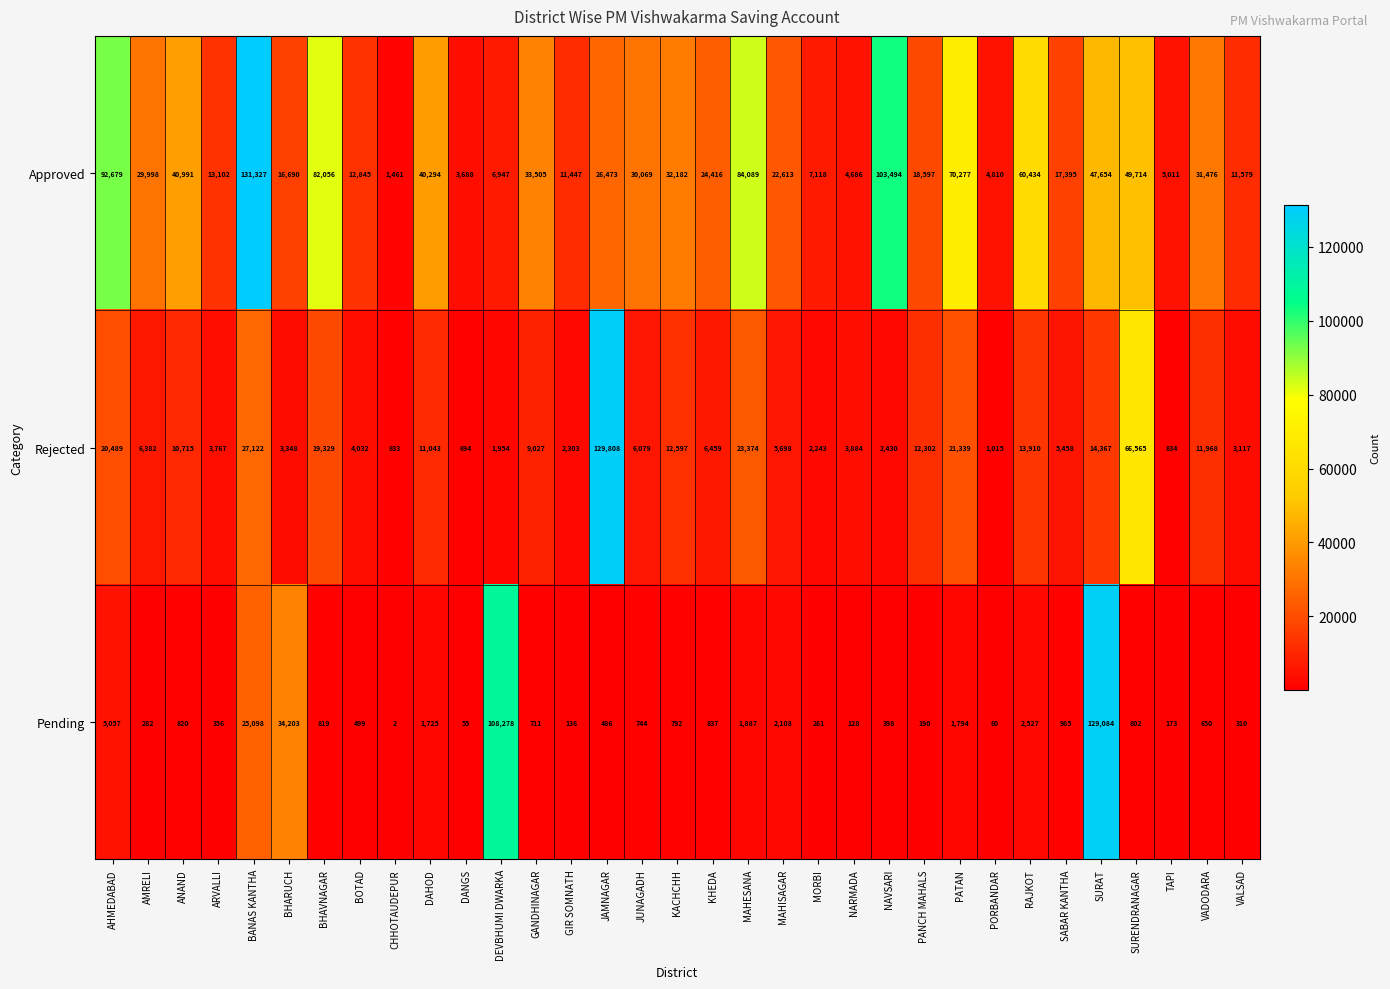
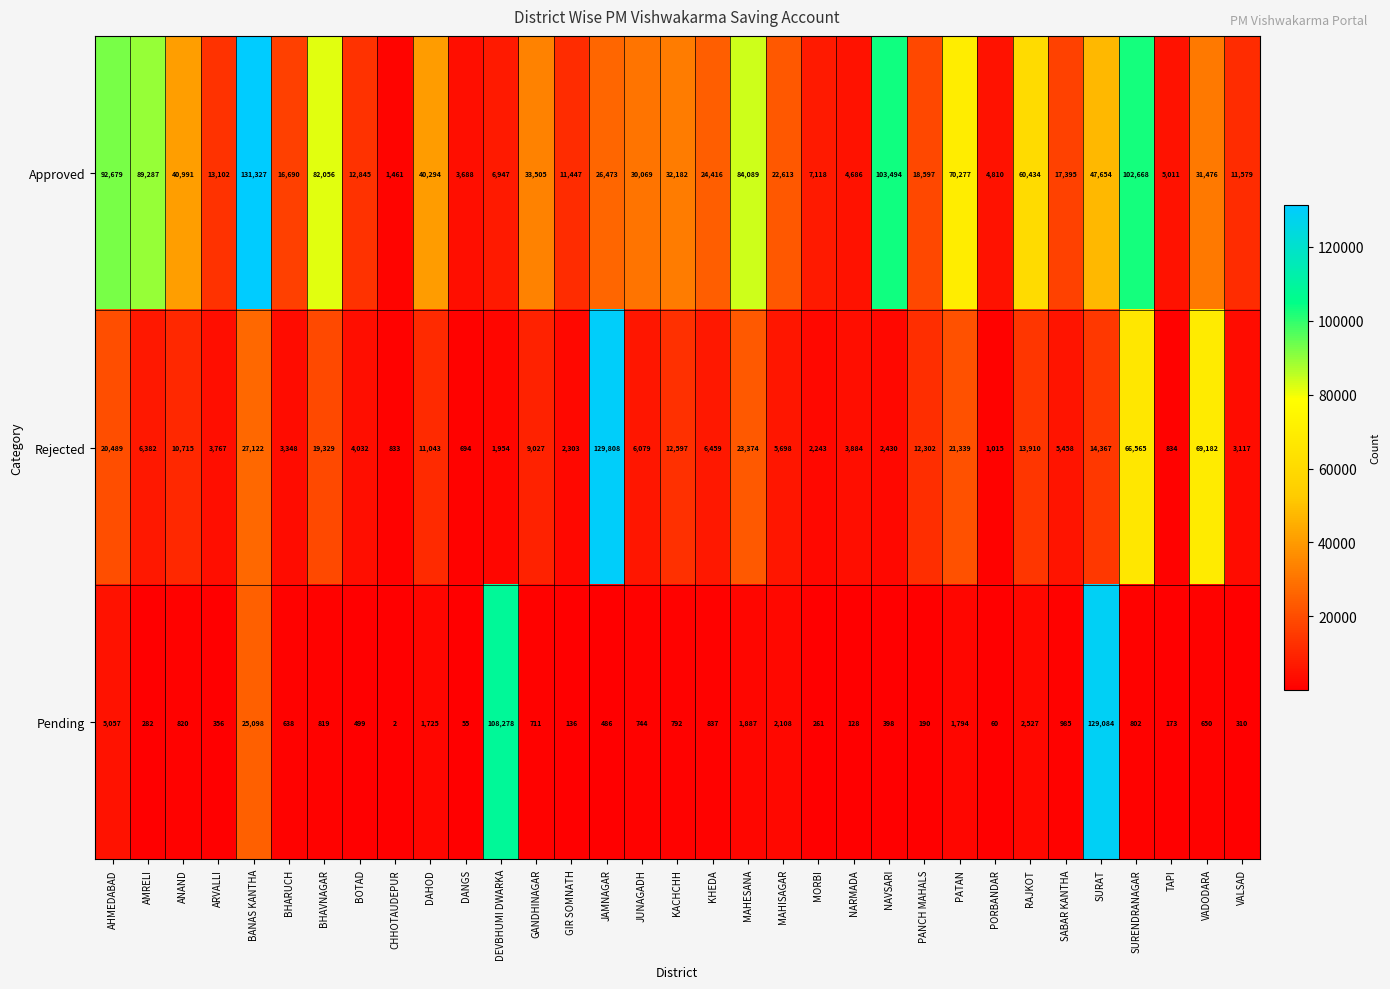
  {
    "Approved": {
      "AHMEDABAD": "92,679",
-     "AMRELI": "29,998",
+     "AMRELI": "89,287",
      "ANAND": "40,991",
      "ARVALLI": "13,102",
      "BANAS KANTHA": "131,327",
      "BHARUCH": "16,690",
      "BHAVNAGAR": "82,056",
      "BOTAD": "12,845",
      "CHHOTAUDEPUR": "1,461",
      "DAHOD": "40,294",
      "DANGS": "3,688",
      "DEVBHUMI DWARKA": "6,947",
      "GANDHINAGAR": "33,505",
      "GIR SOMNATH": "11,447",
      "JAMNAGAR": "26,473",
      "JUNAGADH": "30,069",
      "KACHCHH": "32,182",
      "KHEDA": "24,416",
      "MAHESANA": "84,089",
      "MAHISAGAR": "22,613",
      "MORBI": "7,118",
      "NARMADA": "4,686",
      "NAVSARI": "103,494",
      "PANCH MAHALS": "18,597",
      "PATAN": "70,277",
      "PORBANDAR": "4,810",
      "RAJKOT": "60,434",
      "SABAR KANTHA": "17,395",
      "SURAT": "47,654",
-     "SURENDRANAGAR": "49,714",
+     "SURENDRANAGAR": "102,668",
      "TAPI": "5,011",
      "VADODARA": "31,476",
      "VALSAD": "11,579"
    },
    "Rejected": {
      "AHMEDABAD": "20,489",
      "AMRELI": "6,382",
      "ANAND": "10,715",
      "ARVALLI": "3,767",
      "BANAS KANTHA": "27,122",
      "BHARUCH": "3,348",
      "BHAVNAGAR": "19,329",
      "BOTAD": "4,032",
      "CHHOTAUDEPUR": "833",
      "DAHOD": "11,043",
      "DANGS": "694",
      "DEVBHUMI DWARKA": "1,954",
      "GANDHINAGAR": "9,027",
      "GIR SOMNATH": "2,303",
      "JAMNAGAR": "129,808",
      "JUNAGADH": "6,079",
      "KACHCHH": "12,597",
      "KHEDA": "6,459",
      "MAHESANA": "23,374",
      "MAHISAGAR": "5,698",
      "MORBI": "2,243",
      "NARMADA": "3,884",
      "NAVSARI": "2,430",
      "PANCH MAHALS": "12,302",
      "PATAN": "21,339",
      "PORBANDAR": "1,015",
      "RAJKOT": "13,910",
      "SABAR KANTHA": "5,458",
      "SURAT": "14,367",
      "SURENDRANAGAR": "66,565",
      "TAPI": "834",
-     "VADODARA": "11,968",
+     "VADODARA": "69,182",
      "VALSAD": "3,117"
    },
    "Pending": {
      "AHMEDABAD": "5,057",
      "AMRELI": "282",
      "ANAND": "820",
      "ARVALLI": "356",
      "BANAS KANTHA": "25,098",
-     "BHARUCH": "34,203",
+     "BHARUCH": "638",
      "BHAVNAGAR": "819",
      "BOTAD": "499",
      "CHHOTAUDEPUR": "2",
      "DAHOD": "1,725",
      "DANGS": "55",
      "DEVBHUMI DWARKA": "108,278",
      "GANDHINAGAR": "711",
      "GIR SOMNATH": "136",
      "JAMNAGAR": "486",
      "JUNAGADH": "744",
      "KACHCHH": "792",
      "KHEDA": "837",
      "MAHESANA": "1,887",
      "MAHISAGAR": "2,108",
      "MORBI": "261",
      "NARMADA": "128",
      "NAVSARI": "398",
      "PANCH MAHALS": "190",
      "PATAN": "1,794",
      "PORBANDAR": "60",
      "RAJKOT": "2,527",
      "SABAR KANTHA": "985",
      "SURAT": "129,084",
      "SURENDRANAGAR": "802",
      "TAPI": "173",
      "VADODARA": "650",
      "VALSAD": "310"
    }
  }
